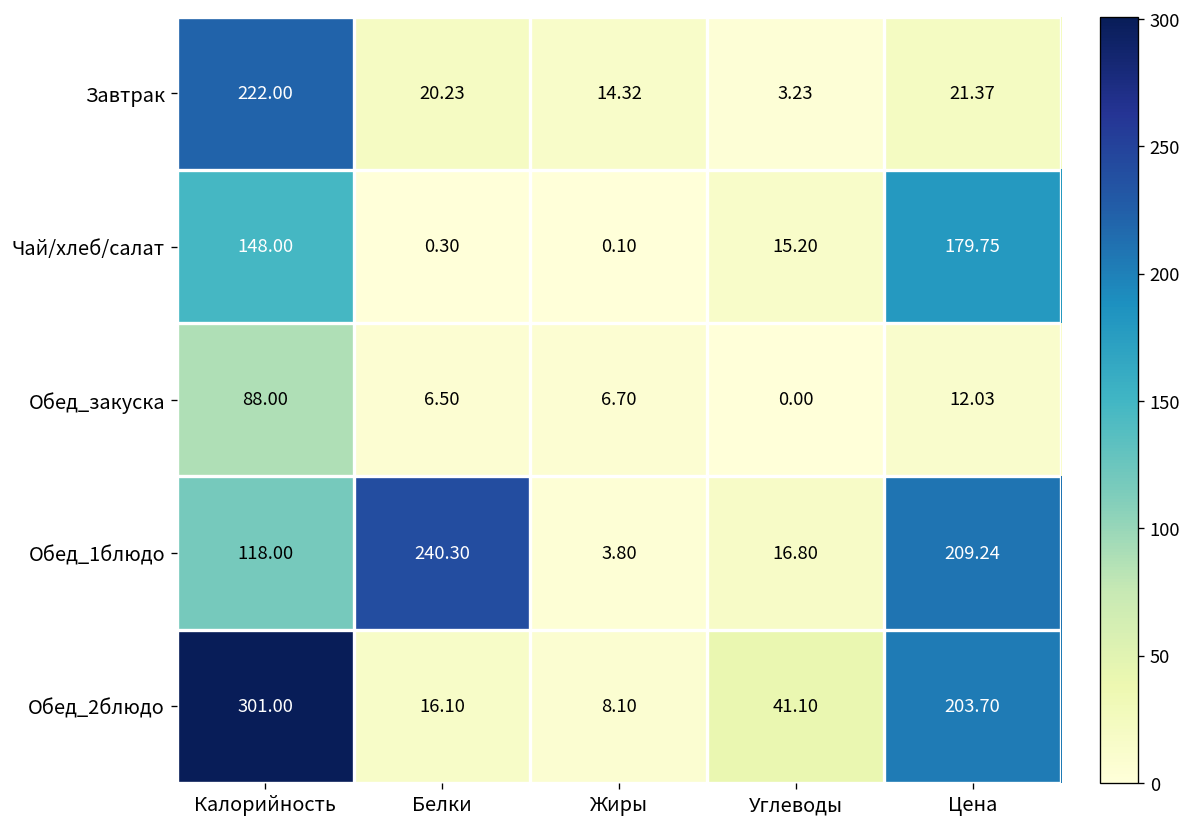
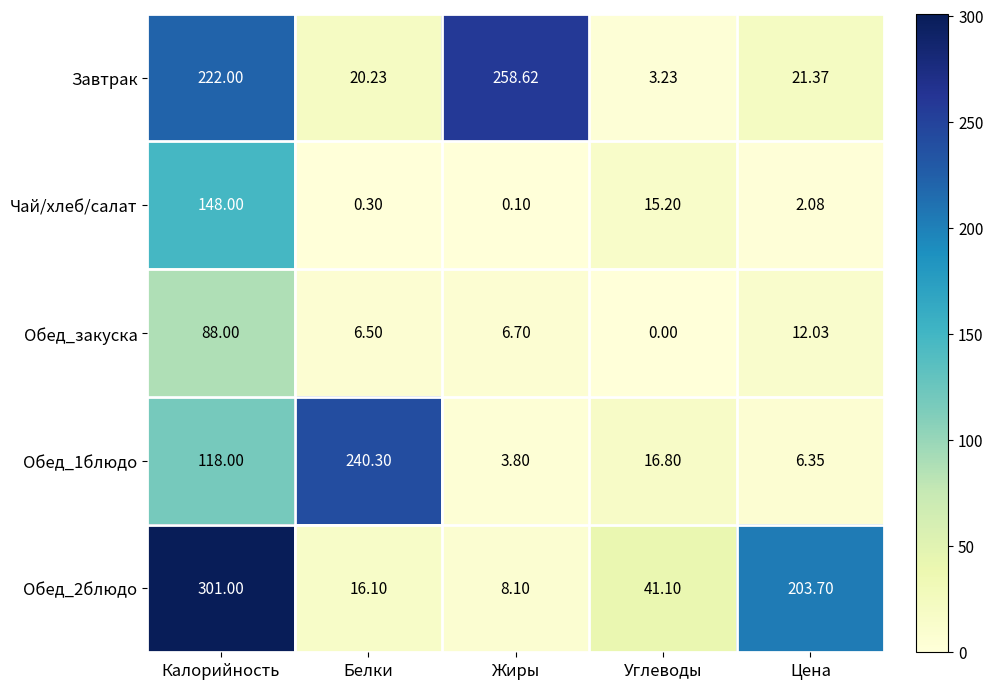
  {
    "Завтрак": {
      "Калорийность": 222.00,
      "Белки": 20.23,
-     "Жиры": 14.32,
+     "Жиры": 258.62,
      "Углеводы": 3.23,
      "Цена": 21.37
    },
    "Чай/хлеб/салат": {
      "Калорийность": 148.00,
      "Белки": 0.30,
      "Жиры": 0.10,
      "Углеводы": 15.20,
-     "Цена": 179.75
+     "Цена": 2.08
    },
    "Обед_закуска": {
      "Калорийность": 88.00,
      "Белки": 6.50,
      "Жиры": 6.70,
      "Углеводы": 0.00,
      "Цена": 12.03
    },
    "Обед_1блюдо": {
      "Калорийность": 118.00,
      "Белки": 240.30,
      "Жиры": 3.80,
      "Углеводы": 16.80,
-     "Цена": 209.24
+     "Цена": 6.35
    },
    "Обед_2блюдо": {
      "Калорийность": 301.00,
      "Белки": 16.10,
      "Жиры": 8.10,
      "Углеводы": 41.10,
      "Цена": 203.70
    }
  }
